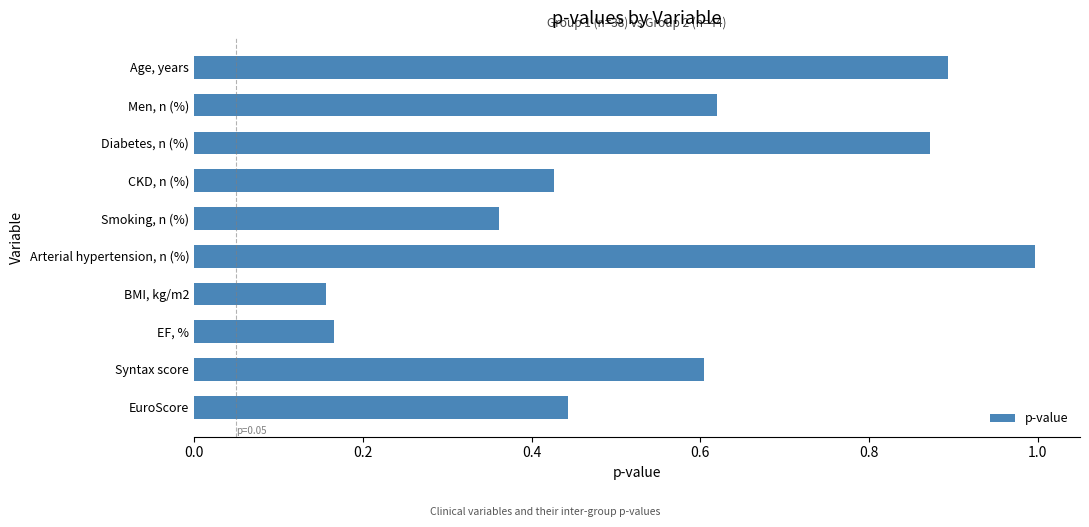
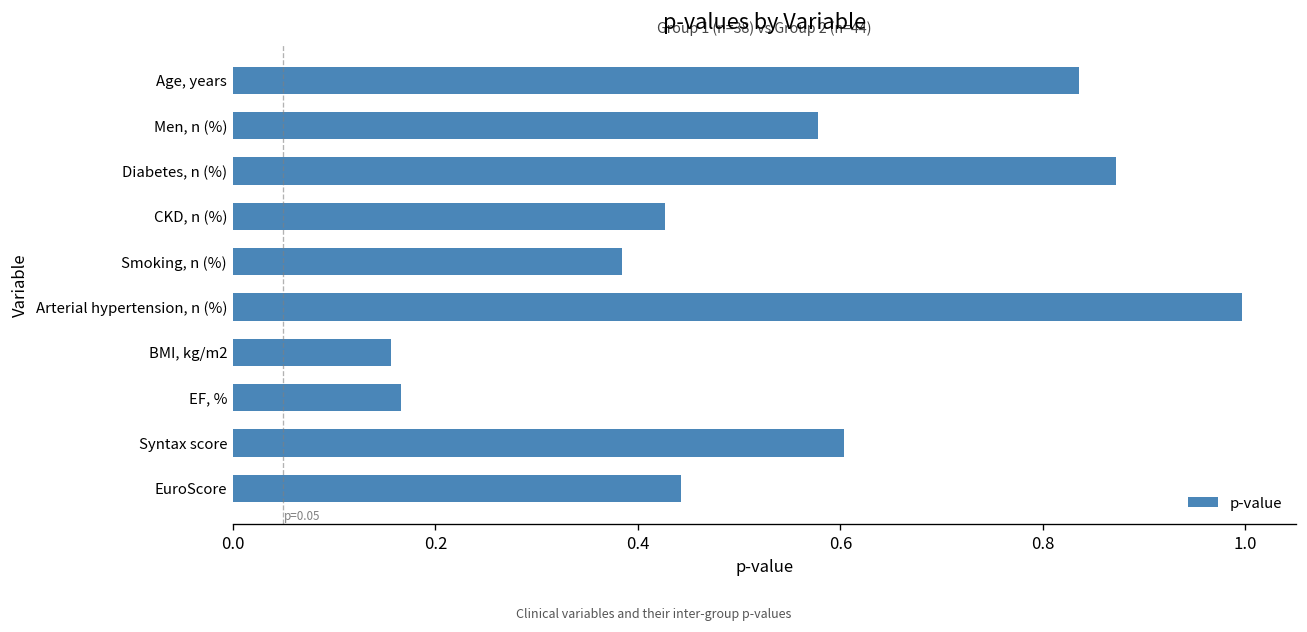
  {
-   "Age, years": 0.89,
-   "Men, n (%)": 0.62,
+   "Age, years": 0.84,
+   "Men, n (%)": 0.58,
    "Diabetes, n (%)": 0.87,
    "CKD, n (%)": 0.43,
-   "Smoking, n (%)": 0.36,
+   "Smoking, n (%)": 0.38,
    "Arterial hypertension, n (%)": 1.00,
    "BMI, kg/m2": 0.16,
    "EF, %": 0.17,
    "Syntax score": 0.60,
    "EuroScore": 0.44
  }
